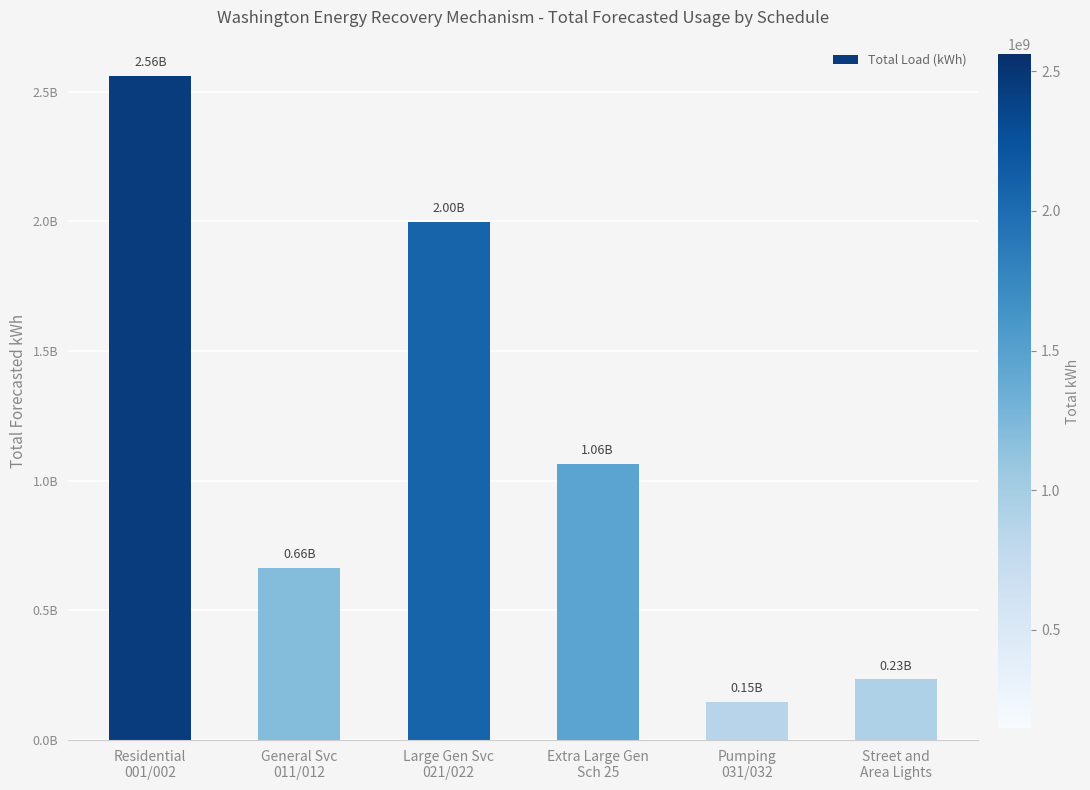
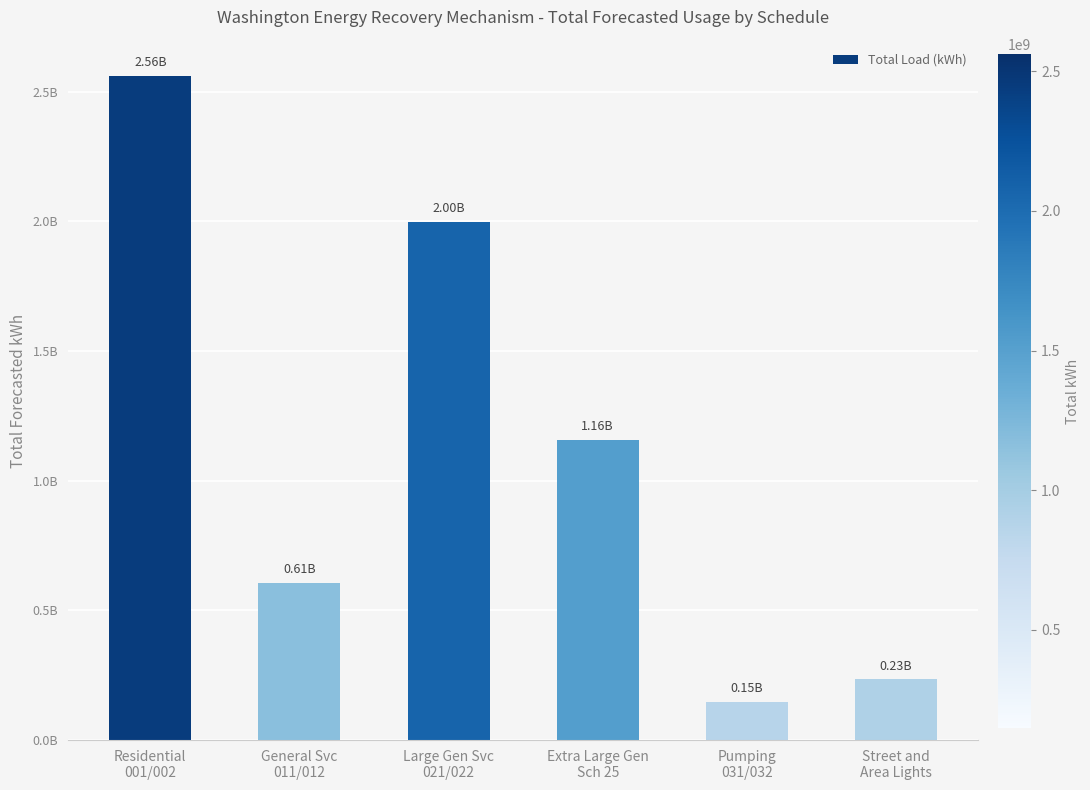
  {
    "Residential 001/002": "2.56B",
-   "General Svc 011/012": "0.66B",
+   "General Svc 011/012": "0.61B",
    "Large Gen Svc 021/022": "2.00B",
-   "Extra Large Gen Sch 25": "1.06B",
+   "Extra Large Gen Sch 25": "1.16B",
    "Pumping 031/032": "0.15B",
    "Street and Area Lights": "0.23B"
  }
